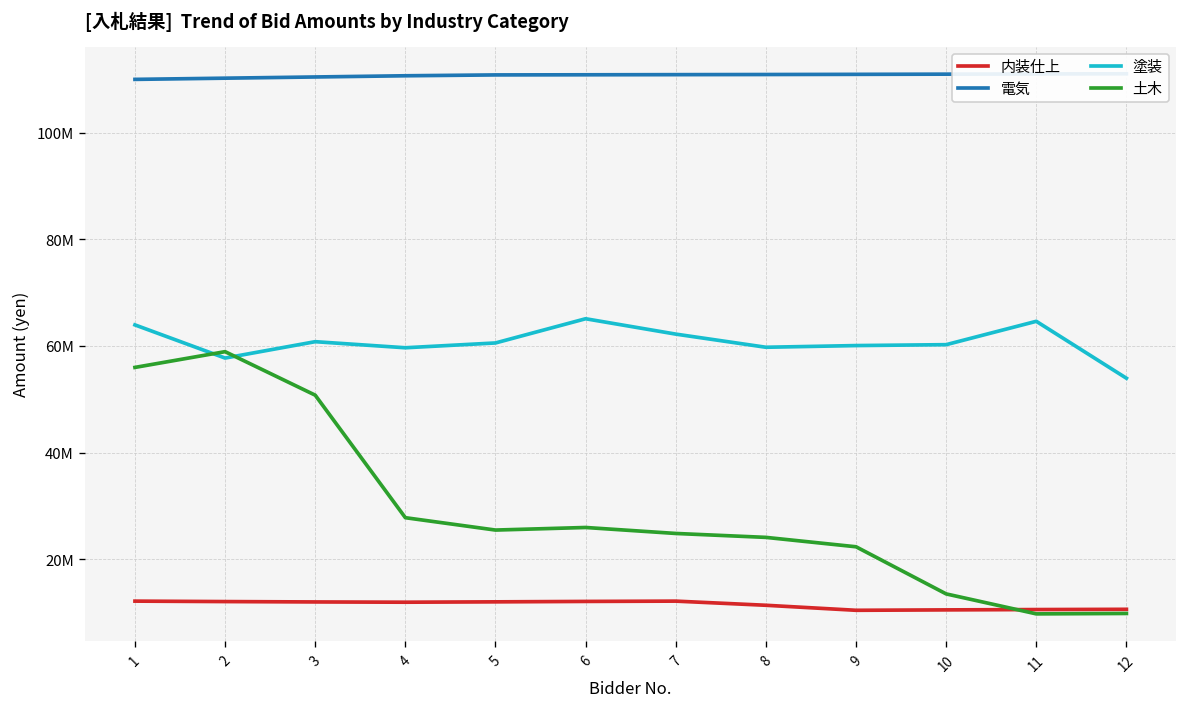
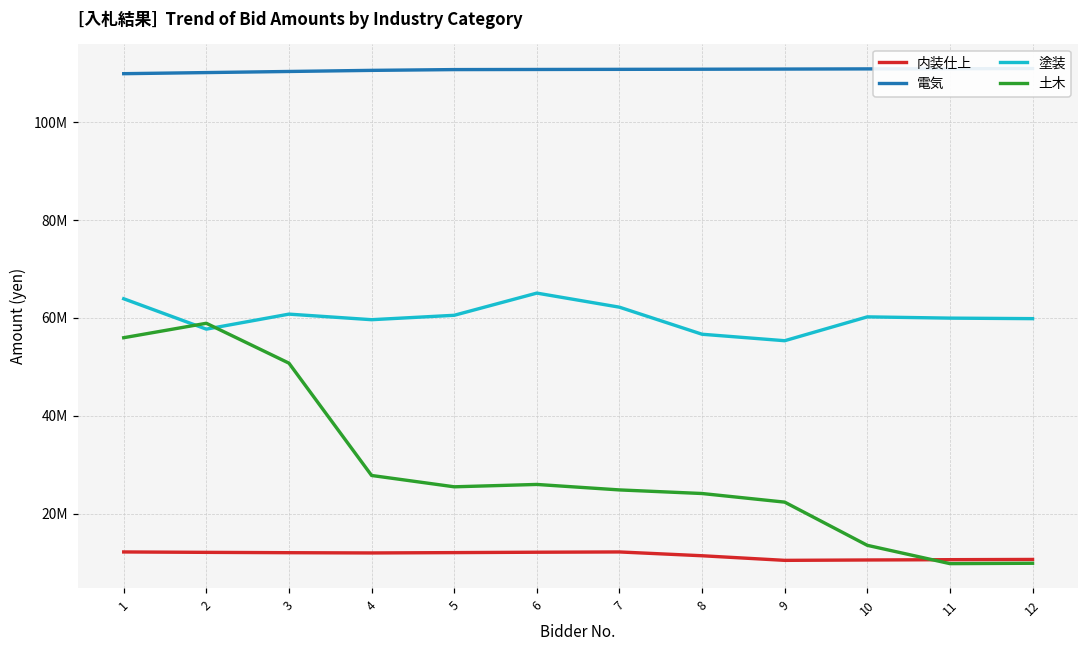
  {
    "内装仕上": {
      "1": 12000000,
      "2": 12000000,
      "3": 12000000,
      "4": 12000000,
      "5": 12000000,
      "6": 12000000,
      "7": 12000000,
      "8": 11000000,
      "9": 10000000,
      "10": 11000000,
      "11": 11000000,
      "12": 11000000
    },
    "電気": {
      "1": 110000000,
      "2": 110000000,
      "3": 110000000,
      "4": 111000000,
      "5": 111000000,
      "6": 111000000,
      "7": 111000000,
      "8": 111000000,
      "9": 111000000,
      "10": 111000000
    },
    "塗装": {
      "1": 64000000,
      "2": 58000000,
      "3": 61000000,
      "4": 60000000,
      "5": 61000000,
      "6": 65000000,
      "7": 62000000,
-     "8": 60000000,
-     "9": 60000000,
+     "8": 57000000,
+     "9": 55000000,
      "10": 60000000,
-     "11": 65000000,
-     "12": 54000000
+     "11": 60000000,
+     "12": 60000000
    },
    "土木": {
      "1": 56000000,
      "2": 59000000,
      "3": 51000000,
      "4": 28000000,
      "5": 25000000,
      "6": 26000000,
      "7": 25000000,
      "8": 24000000,
      "9": 22000000,
      "10": 13000000,
      "11": 10000000,
      "12": 10000000
    }
  }
